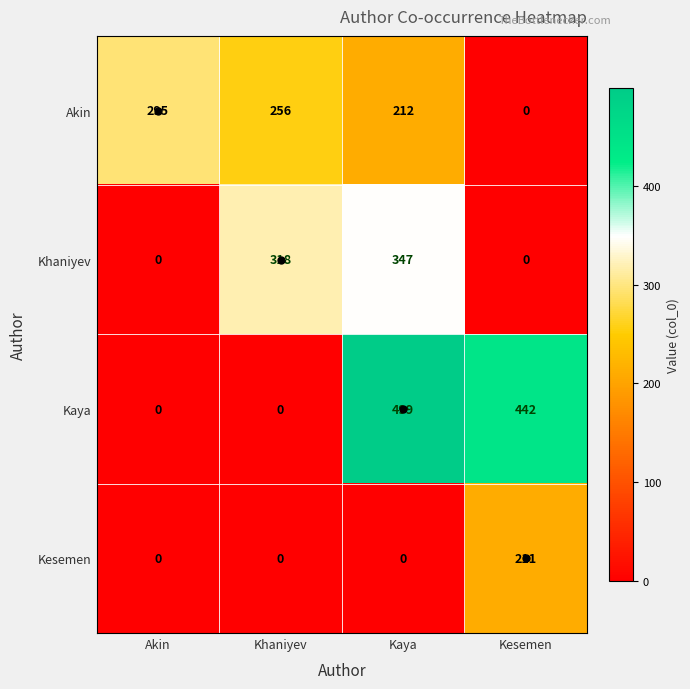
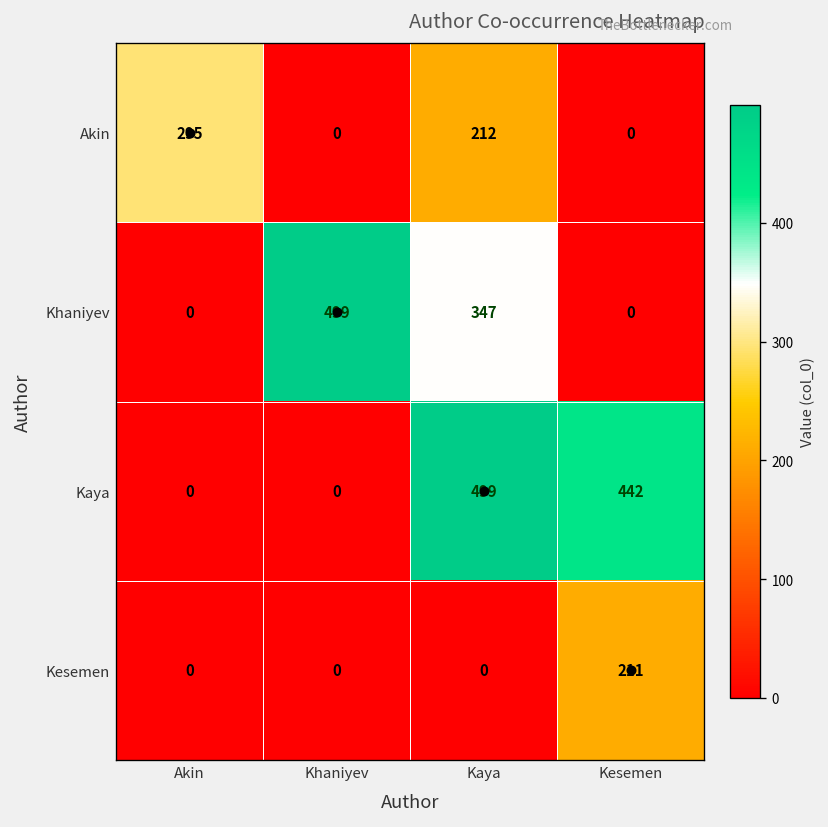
  {
    "Akin": {
-     "Khaniyev": 256,
+     "Khaniyev": 0,
      "Kaya": 212,
      "Kesemen": 0
    },
    "Khaniyev": {
      "Akin": 0,
-     "Khaniyev": 318,
+     "Khaniyev": 499,
      "Kaya": 347,
      "Kesemen": 0
    },
    "Kaya": {
      "Akin": 0,
      "Khaniyev": 0,
      "Kesemen": 442
    },
    "Kesemen": {
      "Akin": 0,
      "Khaniyev": 0,
      "Kaya": 0
    }
  }
